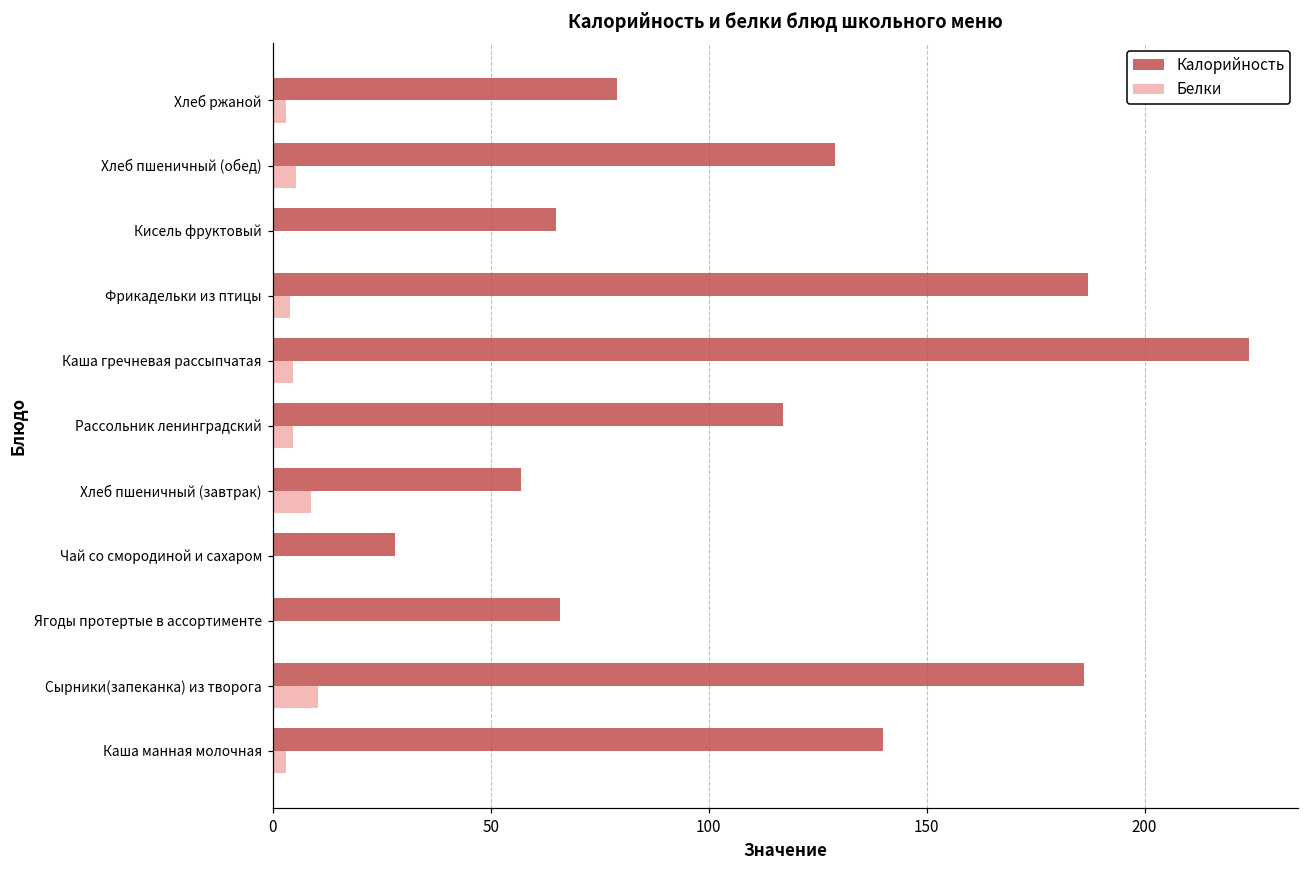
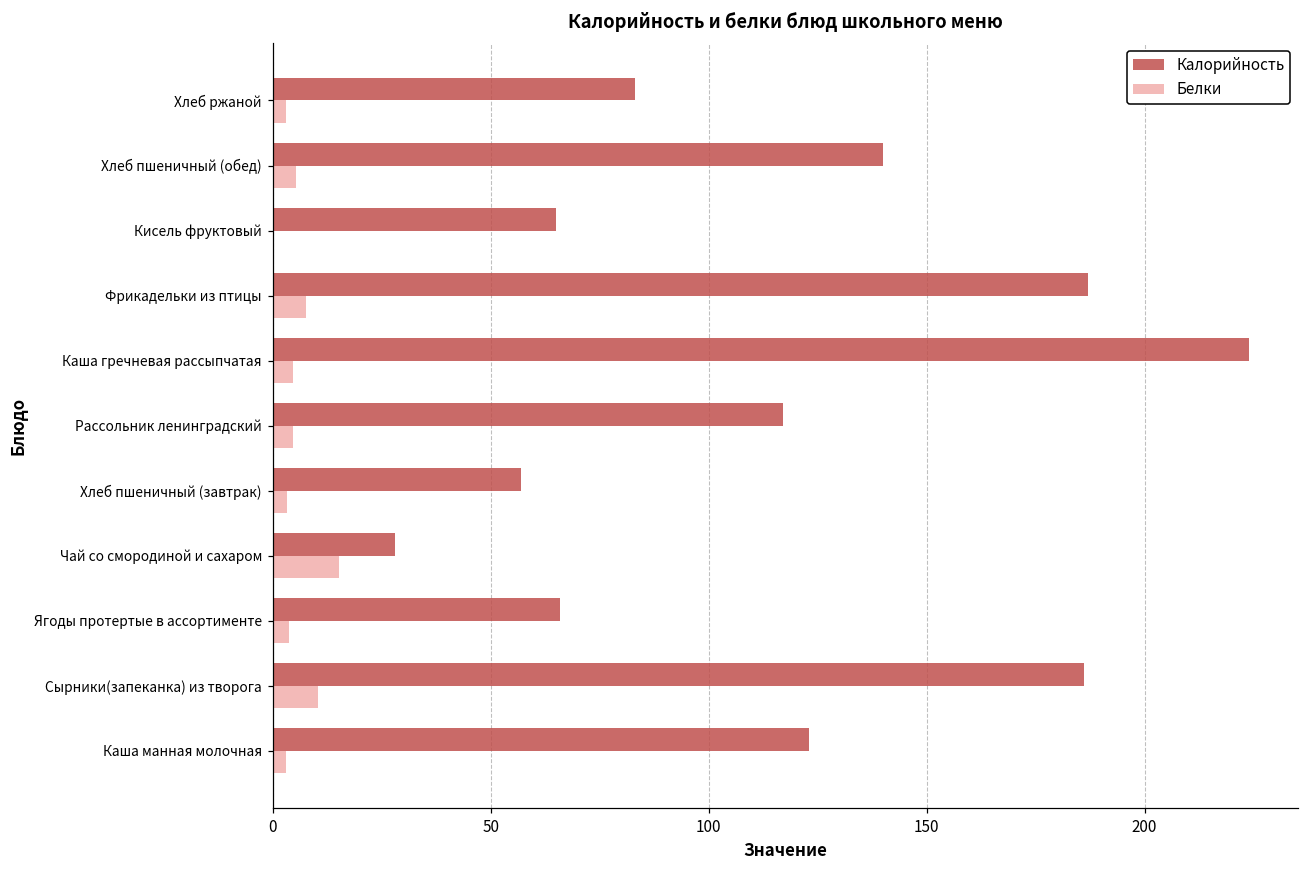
  {
    "Калорийность": {
-     "Хлеб ржаной": 79,
-     "Хлеб пшеничный (обед)": 129,
+     "Хлеб ржаной": 83,
+     "Хлеб пшеничный (обед)": 140,
      "Кисель фруктовый": 65,
      "Фрикадельки из птицы": 187,
      "Каша гречневая рассыпчатая": 224,
      "Рассольник ленинградский": 117,
      "Хлеб пшеничный (завтрак)": 57,
      "Чай со смородиной и сахаром": 28,
      "Ягоды протертые в ассортименте": 66,
      "Сырники(запеканка) из творога": 186,
-     "Каша манная молочная": 140
+     "Каша манная молочная": 123
    },
    "Белки": {
      "Хлеб ржаной": 3,
      "Хлеб пшеничный (обед)": 5,
      "Кисель фруктовый": 0,
-     "Фрикадельки из птицы": 4,
+     "Фрикадельки из птицы": 8,
      "Каша гречневая рассыпчатая": 5,
      "Рассольник ленинградский": 5,
-     "Хлеб пшеничный (завтрак)": 9,
-     "Чай со смородиной и сахаром": 0,
-     "Ягоды протертые в ассортименте": 0,
+     "Хлеб пшеничный (завтрак)": 3,
+     "Чай со смородиной и сахаром": 15,
+     "Ягоды протертые в ассортименте": 4,
      "Сырники(запеканка) из творога": 10,
      "Каша манная молочная": 3
    }
  }
